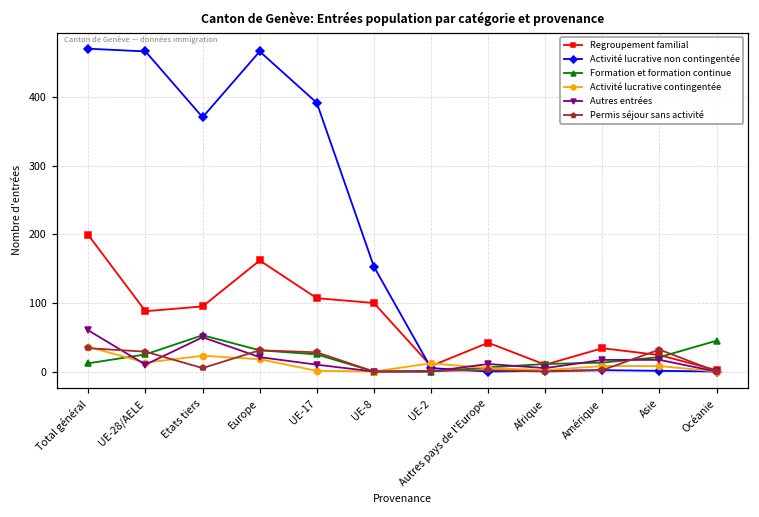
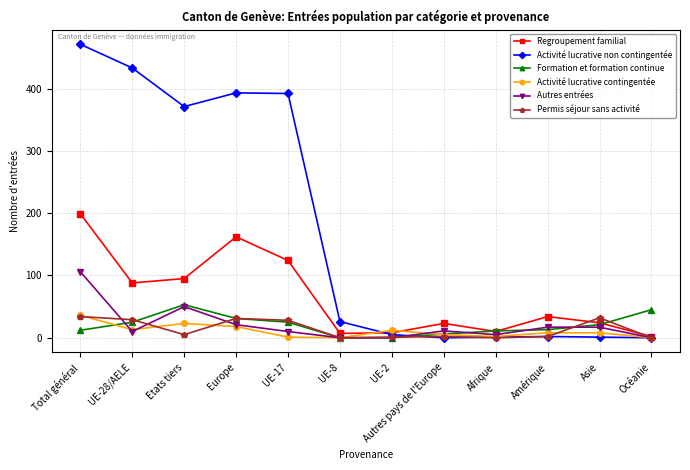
  {
    "Regroupement familial": {
      "Total général": 200,
      "UE-28/AELE": 90,
      "Etats tiers": 100,
      "Europe": 160,
-     "UE-17": 110,
-     "UE-8": 100,
-     "Autres pays de l'Europe": 40,
+     "UE-17": 120,
+     "UE-8": 10,
+     "Autres pays de l'Europe": 20,
      "Amérique": 30
    },
    "Activité lucrative non contingentée": {
      "Total général": 470,
-     "UE-28/AELE": 470,
+     "UE-28/AELE": 430,
      "Etats tiers": 370,
-     "Europe": 470,
+     "Europe": 390,
      "UE-17": 390,
-     "UE-8": 150,
+     "UE-8": 30,
      "Asie": 0
    },
    "Formation et formation continue": {
      "Total général": 10,
      "Océanie": 50
    },
    "Activité lucrative contingentée": {
      "Etats tiers": 20,
      "UE-17": 0,
      "Amérique": 10,
      "Asie": 10
    },
    "Autres entrées": {
-     "Total général": 60,
+     "Total général": 110,
      "UE-17": 10,
      "Autres pays de l'Europe": 10
    },
    "Permis séjour sans activité": {
      "Etats tiers": 10,
      "Asie": 30
    }
  }
